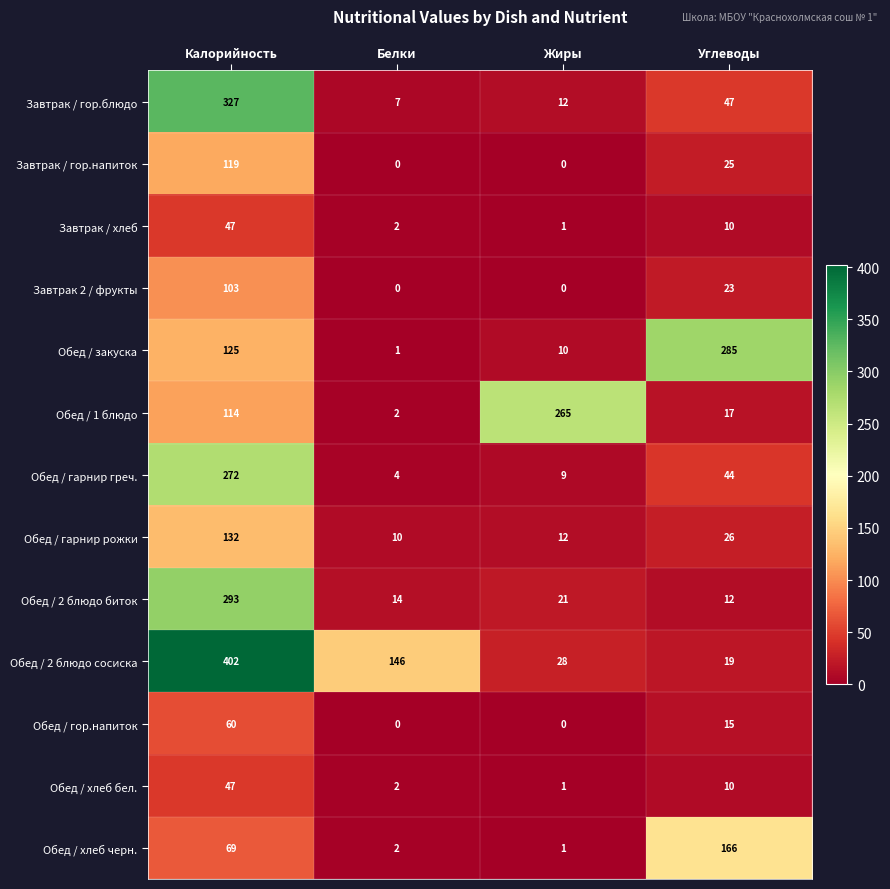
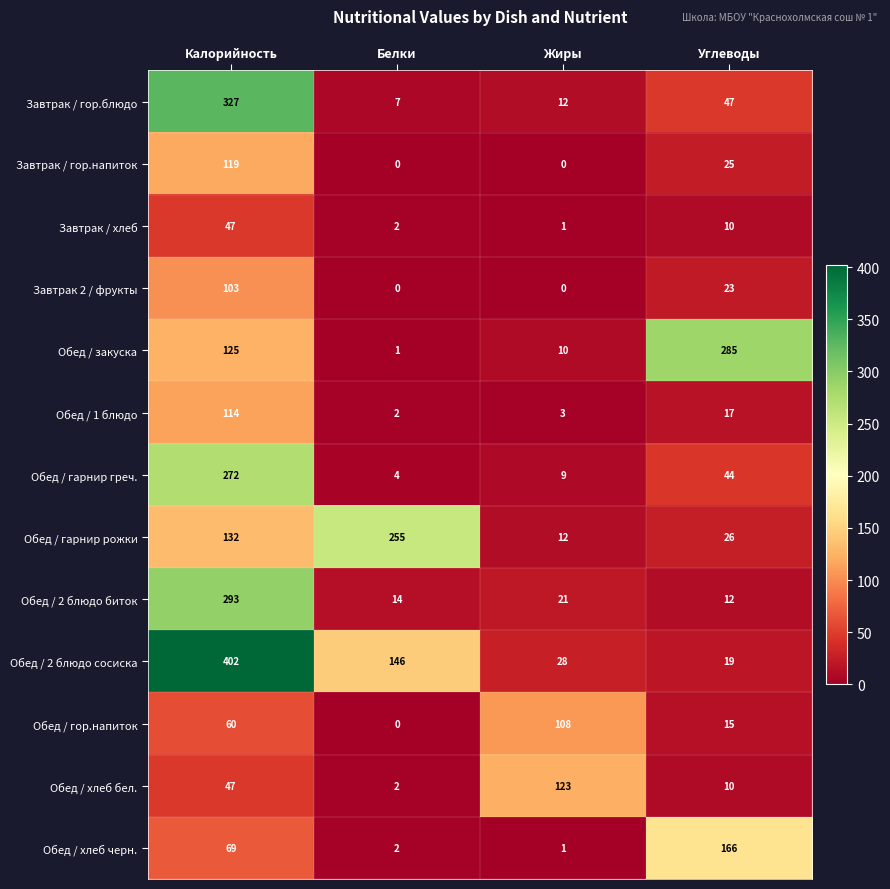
  {
    "Завтрак / гор.блюдо": {
      "Калорийность": 327,
      "Белки": 7,
      "Жиры": 12,
      "Углеводы": 47
    },
    "Завтрак / гор.напиток": {
      "Калорийность": 119,
      "Белки": 0,
      "Жиры": 0,
      "Углеводы": 25
    },
    "Завтрак / хлеб": {
      "Калорийность": 47,
      "Белки": 2,
      "Жиры": 1,
      "Углеводы": 10
    },
    "Завтрак 2 / фрукты": {
      "Калорийность": 103,
      "Белки": 0,
      "Жиры": 0,
      "Углеводы": 23
    },
    "Обед / закуска": {
      "Калорийность": 125,
      "Белки": 1,
      "Жиры": 10,
      "Углеводы": 285
    },
    "Обед / 1 блюдо": {
      "Калорийность": 114,
      "Белки": 2,
-     "Жиры": 265,
+     "Жиры": 3,
      "Углеводы": 17
    },
    "Обед / гарнир греч.": {
      "Калорийность": 272,
      "Белки": 4,
      "Жиры": 9,
      "Углеводы": 44
    },
    "Обед / гарнир рожки": {
      "Калорийность": 132,
-     "Белки": 10,
+     "Белки": 255,
      "Жиры": 12,
      "Углеводы": 26
    },
    "Обед / 2 блюдо биток": {
      "Калорийность": 293,
      "Белки": 14,
      "Жиры": 21,
      "Углеводы": 12
    },
    "Обед / 2 блюдо сосиска": {
      "Калорийность": 402,
      "Белки": 146,
      "Жиры": 28,
      "Углеводы": 19
    },
    "Обед / гор.напиток": {
      "Калорийность": 60,
      "Белки": 0,
-     "Жиры": 0,
+     "Жиры": 108,
      "Углеводы": 15
    },
    "Обед / хлеб бел.": {
      "Калорийность": 47,
      "Белки": 2,
-     "Жиры": 1,
+     "Жиры": 123,
      "Углеводы": 10
    },
    "Обед / хлеб черн.": {
      "Калорийность": 69,
      "Белки": 2,
      "Жиры": 1,
      "Углеводы": 166
    }
  }
